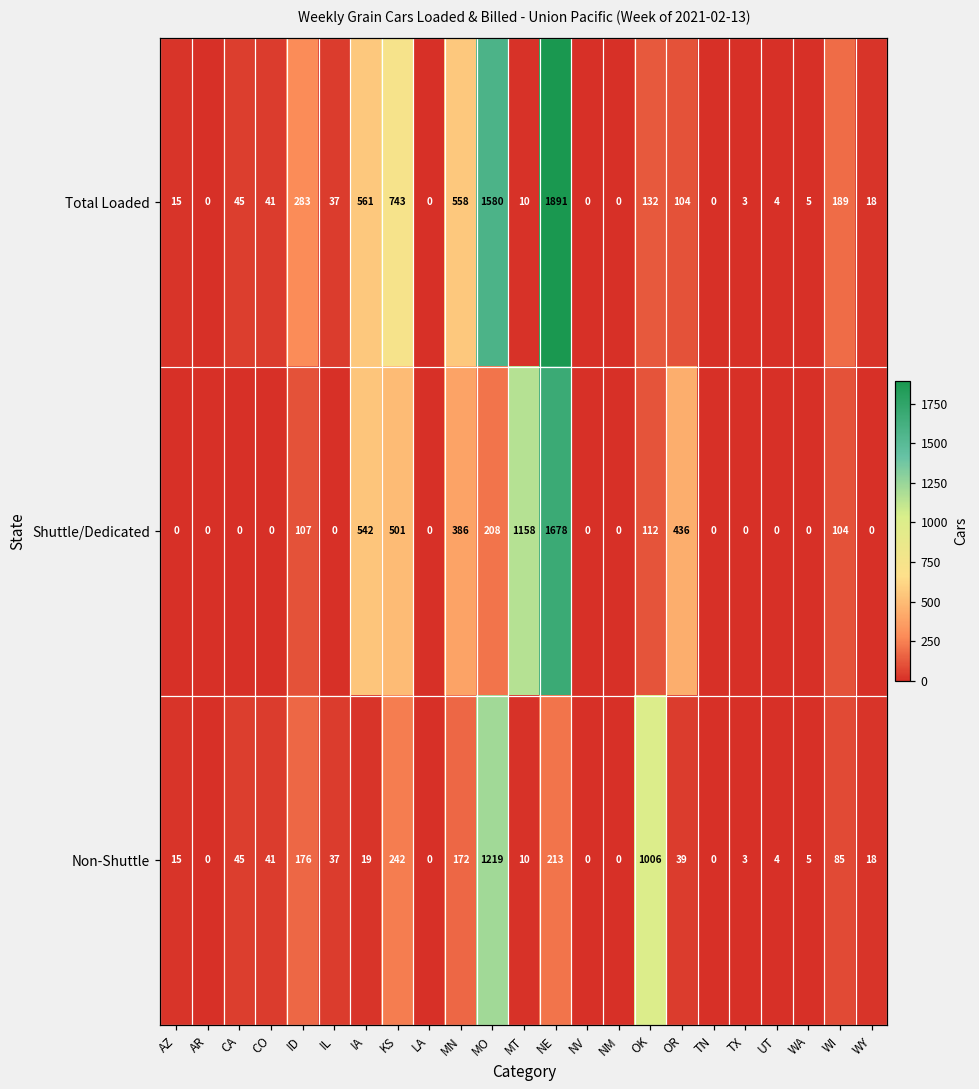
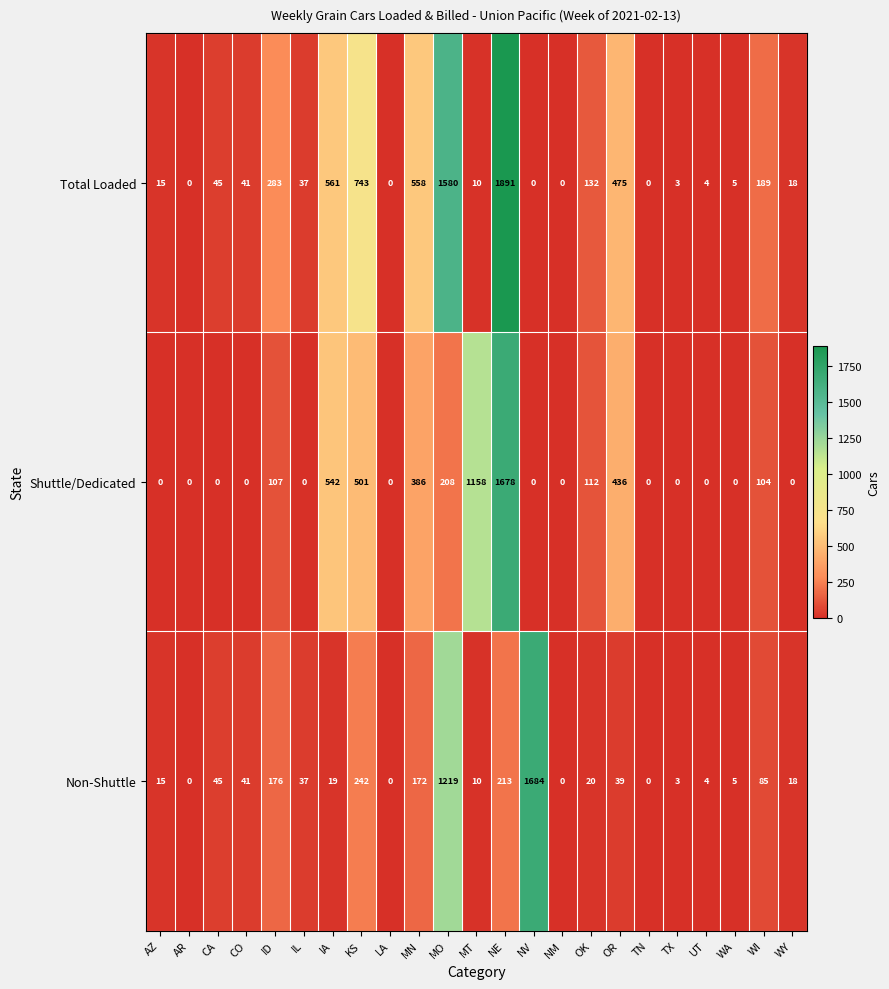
  {
    "Total Loaded": {
      "AZ": 15,
      "AR": 0,
      "CA": 45,
      "CO": 41,
      "ID": 283,
      "IL": 37,
      "IA": 561,
      "KS": 743,
      "LA": 0,
      "MN": 558,
      "MO": 1580,
      "MT": 10,
      "NE": 1891,
      "NV": 0,
      "NM": 0,
      "OK": 132,
-     "OR": 104,
+     "OR": 475,
      "TN": 0,
      "TX": 3,
      "UT": 4,
      "WA": 5,
      "WI": 189,
      "WY": 18
    },
    "Shuttle/Dedicated": {
      "AZ": 0,
      "AR": 0,
      "CA": 0,
      "CO": 0,
      "ID": 107,
      "IL": 0,
      "IA": 542,
      "KS": 501,
      "LA": 0,
      "MN": 386,
      "MO": 208,
      "MT": 1158,
      "NE": 1678,
      "NV": 0,
      "NM": 0,
      "OK": 112,
      "OR": 436,
      "TN": 0,
      "TX": 0,
      "UT": 0,
      "WA": 0,
      "WI": 104,
      "WY": 0
    },
    "Non-Shuttle": {
      "AZ": 15,
      "AR": 0,
      "CA": 45,
      "CO": 41,
      "ID": 176,
      "IL": 37,
      "IA": 19,
      "KS": 242,
      "LA": 0,
      "MN": 172,
      "MO": 1219,
      "MT": 10,
      "NE": 213,
-     "NV": 0,
+     "NV": 1684,
      "NM": 0,
-     "OK": 1006,
+     "OK": 20,
      "OR": 39,
      "TN": 0,
      "TX": 3,
      "UT": 4,
      "WA": 5,
      "WI": 85,
      "WY": 18
    }
  }
